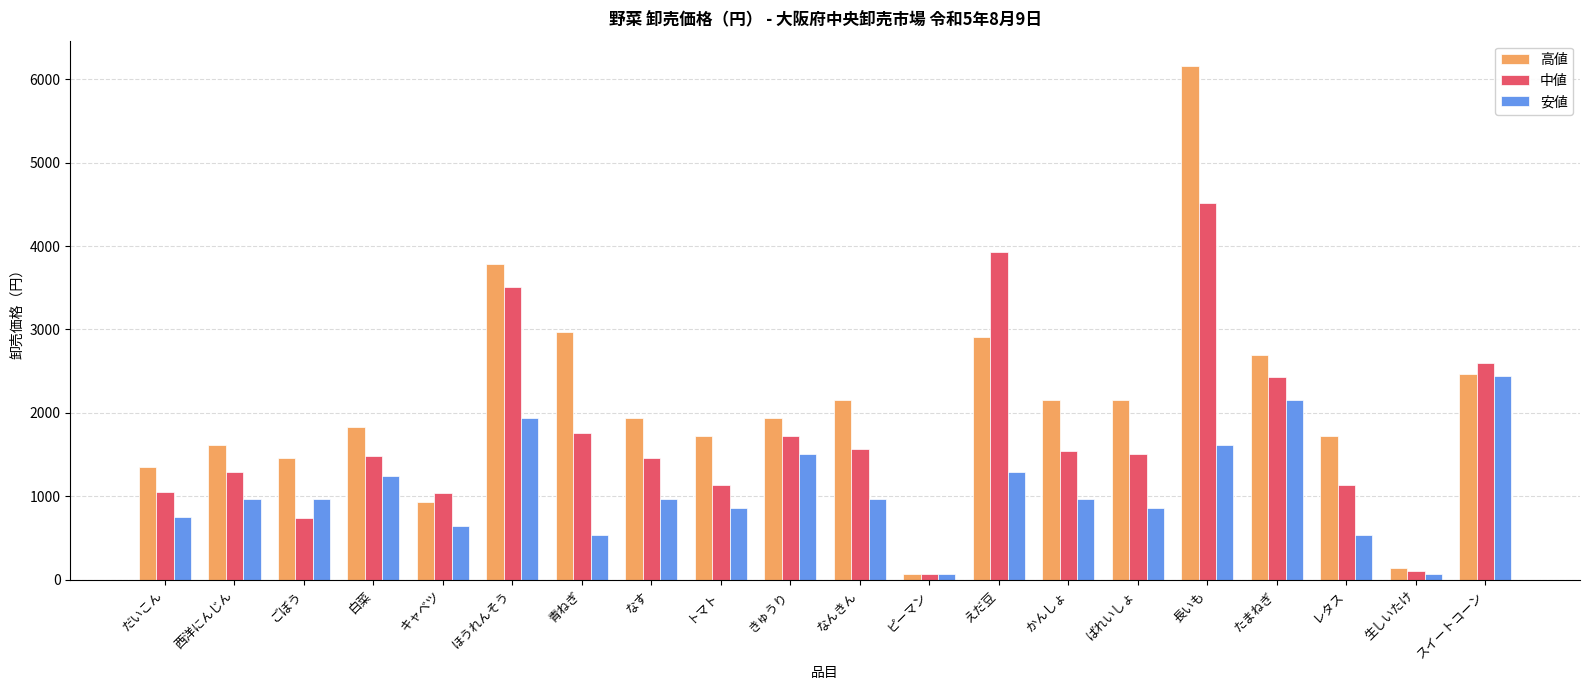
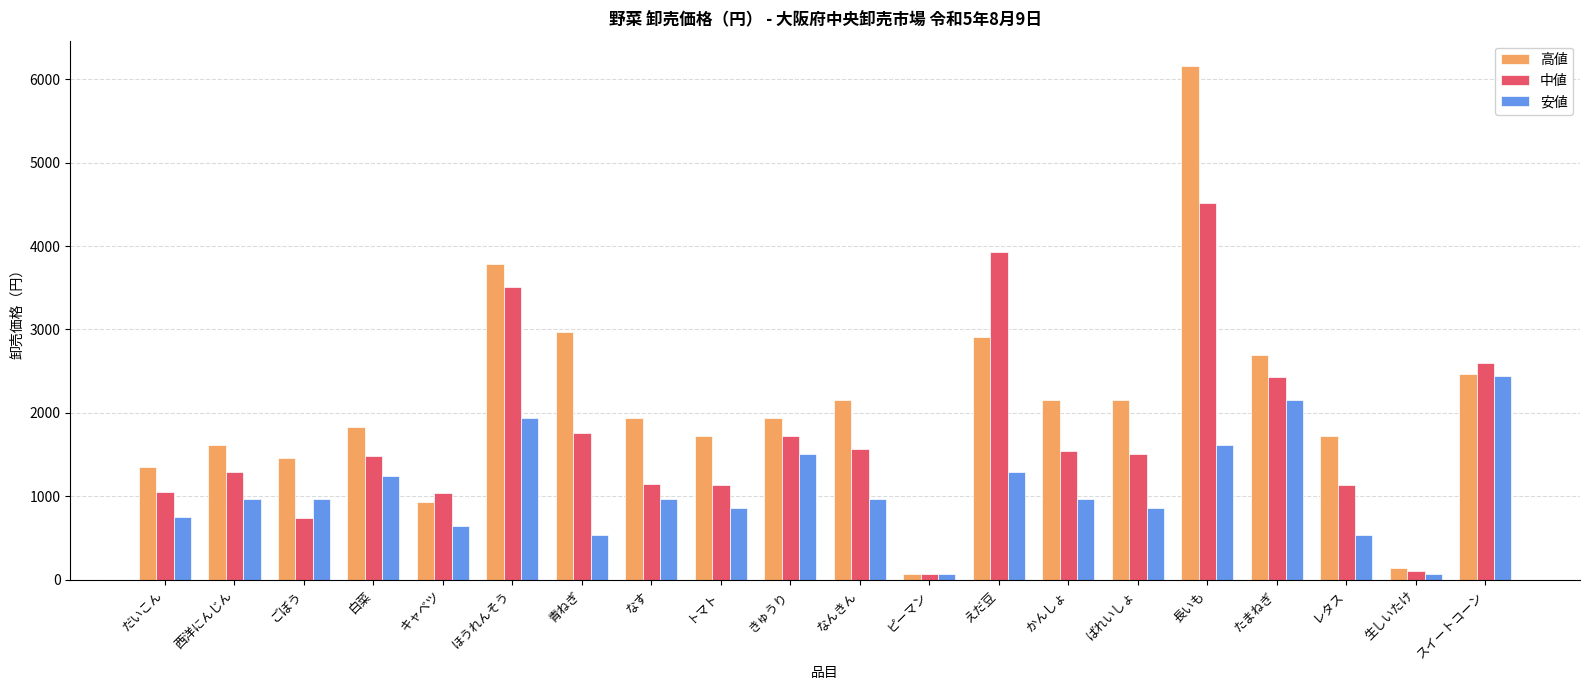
  {
    "高値": {
      "だいこん": 1400,
      "西洋にんじん": 1600,
      "ごぼう": 1500,
      "白菜": 1800,
      "キャベツ": 900,
      "ほうれんそう": 3800,
      "青ねぎ": 3000,
      "なす": 1900,
      "トマト": 1700,
      "きゅうり": 1900,
      "なんきん": 2200,
      "ピーマン": 100,
      "えだ豆": 2900,
      "かんしょ": 2200,
      "ばれいしょ": 2200,
      "長いも": 6200,
      "たまねぎ": 2700,
      "レタス": 1700,
      "生しいたけ": 100,
      "スイートコーン": 2500
    },
    "中値": {
      "だいこん": 1100,
      "西洋にんじん": 1300,
      "ごぼう": 700,
      "白菜": 1500,
      "キャベツ": 1000,
      "ほうれんそう": 3500,
      "青ねぎ": 1800,
-     "なす": 1500,
+     "なす": 1100,
      "トマト": 1100,
      "きゅうり": 1700,
      "なんきん": 1600,
      "ピーマン": 100,
      "えだ豆": 3900,
      "かんしょ": 1500,
      "ばれいしょ": 1500,
      "長いも": 4500,
      "たまねぎ": 2400,
      "レタス": 1100,
      "生しいたけ": 100,
      "スイートコーン": 2600
    },
    "安値": {
      "だいこん": 800,
      "西洋にんじん": 1000,
      "ごぼう": 1000,
      "白菜": 1200,
      "キャベツ": 600,
      "ほうれんそう": 1900,
      "青ねぎ": 500,
      "なす": 1000,
      "トマト": 900,
      "きゅうり": 1500,
      "なんきん": 1000,
      "ピーマン": 100,
      "えだ豆": 1300,
      "かんしょ": 1000,
      "ばれいしょ": 900,
      "長いも": 1600,
      "たまねぎ": 2200,
      "レタス": 500,
      "生しいたけ": 100,
      "スイートコーン": 2400
    }
  }
